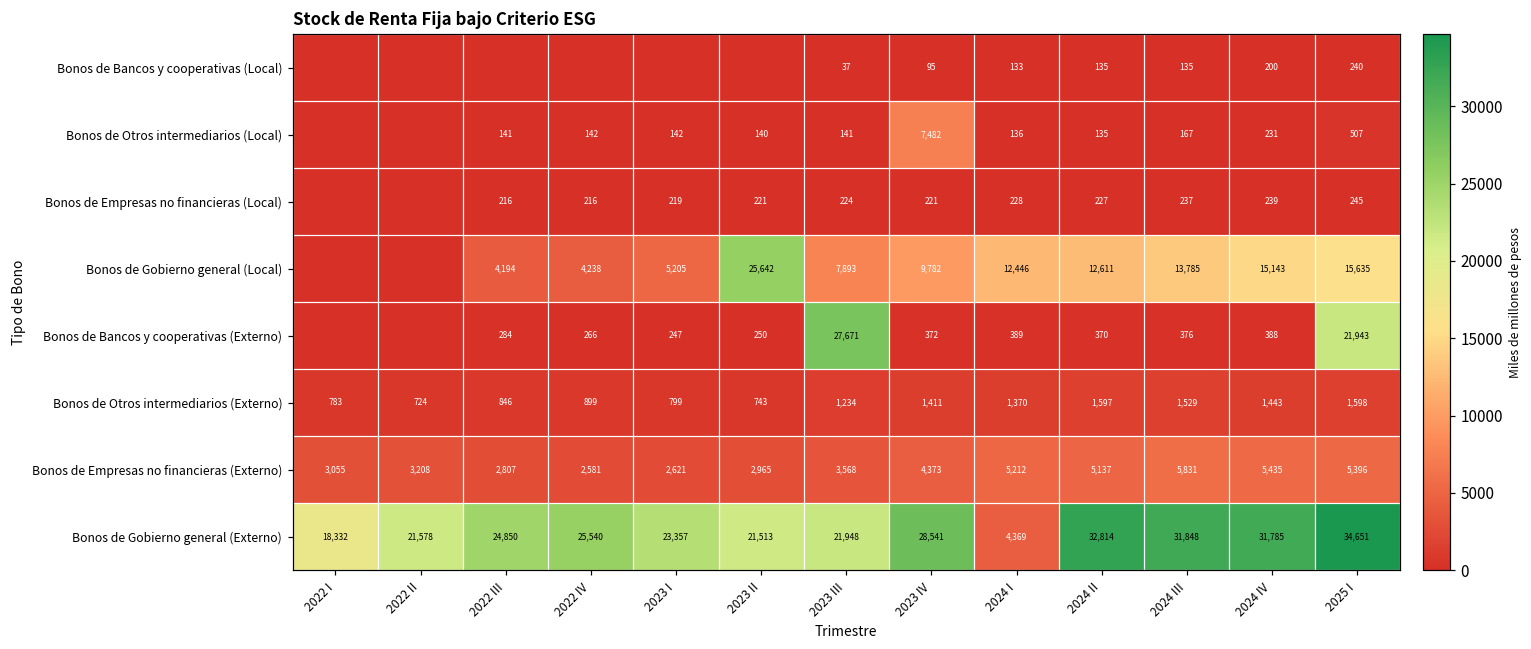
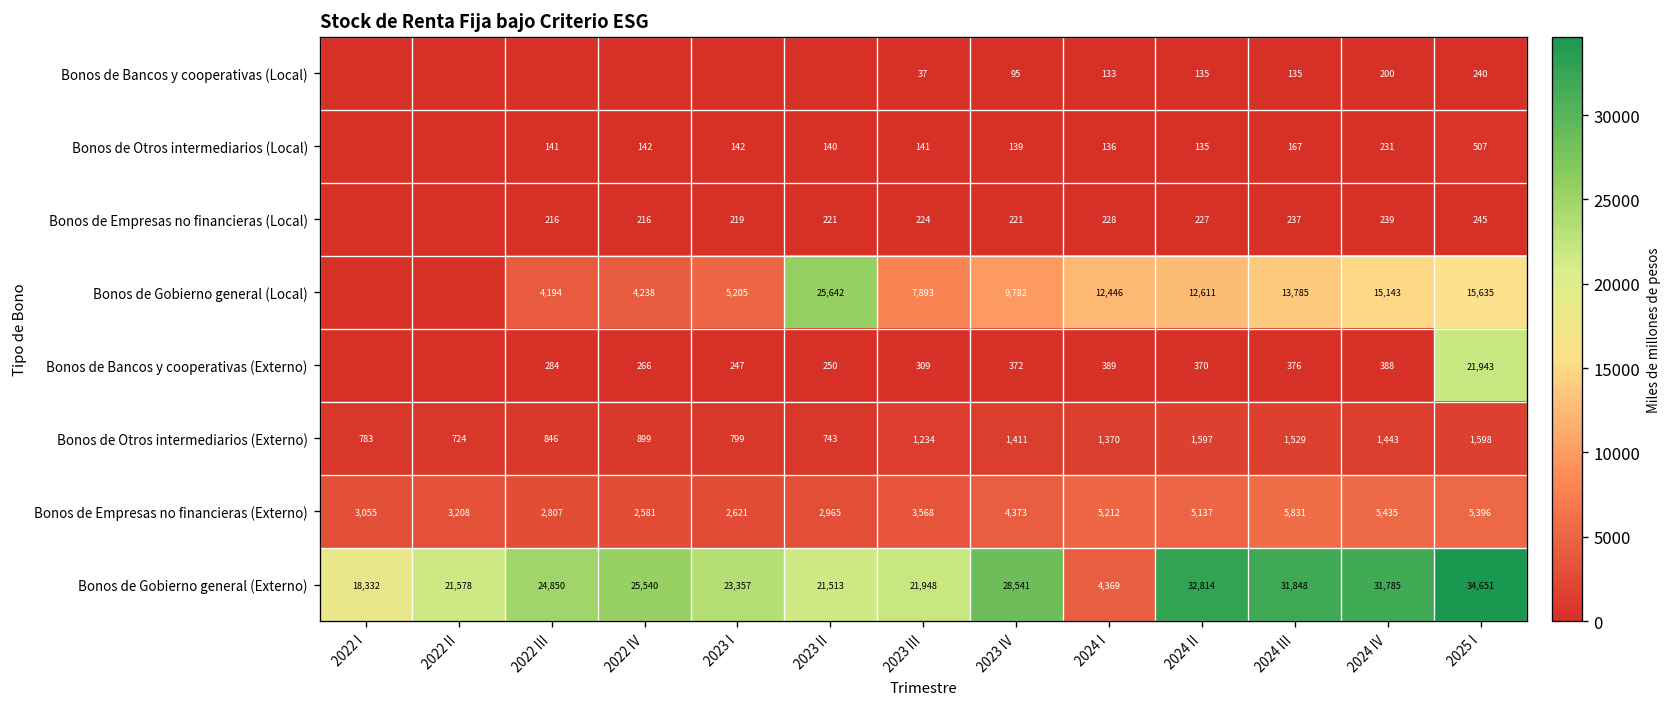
  {
    "Bonos de Bancos y cooperativas (Local)": {
      "2023 III": "37",
      "2023 IV": "95",
      "2024 I": "133",
      "2024 II": "135",
      "2024 III": "135",
      "2024 IV": "200",
      "2025 I": "240"
    },
    "Bonos de Otros intermediarios (Local)": {
      "2022 III": "141",
      "2022 IV": "142",
      "2023 I": "142",
      "2023 II": "140",
      "2023 III": "141",
-     "2023 IV": "7,482",
+     "2023 IV": "139",
      "2024 I": "136",
      "2024 II": "135",
      "2024 III": "167",
      "2024 IV": "231",
      "2025 I": "507"
    },
    "Bonos de Empresas no financieras (Local)": {
      "2022 III": "216",
      "2022 IV": "216",
      "2023 I": "219",
      "2023 II": "221",
      "2023 III": "224",
      "2023 IV": "221",
      "2024 I": "228",
      "2024 II": "227",
      "2024 III": "237",
      "2024 IV": "239",
      "2025 I": "245"
    },
    "Bonos de Gobierno general (Local)": {
      "2022 III": "4,194",
      "2022 IV": "4,238",
      "2023 I": "5,205",
      "2023 II": "25,642",
      "2023 III": "7,893",
      "2023 IV": "9,782",
      "2024 I": "12,446",
      "2024 II": "12,611",
      "2024 III": "13,785",
      "2024 IV": "15,143",
      "2025 I": "15,635"
    },
    "Bonos de Bancos y cooperativas (Externo)": {
      "2022 III": "284",
      "2022 IV": "266",
      "2023 I": "247",
      "2023 II": "250",
-     "2023 III": "27,671",
+     "2023 III": "309",
      "2023 IV": "372",
      "2024 I": "389",
      "2024 II": "370",
      "2024 III": "376",
      "2024 IV": "388",
      "2025 I": "21,943"
    },
    "Bonos de Otros intermediarios (Externo)": {
      "2022 I": "783",
      "2022 II": "724",
      "2022 III": "846",
      "2022 IV": "899",
      "2023 I": "799",
      "2023 II": "743",
      "2023 III": "1,234",
      "2023 IV": "1,411",
      "2024 I": "1,370",
      "2024 II": "1,597",
      "2024 III": "1,529",
      "2024 IV": "1,443",
      "2025 I": "1,598"
    },
    "Bonos de Empresas no financieras (Externo)": {
      "2022 I": "3,055",
      "2022 II": "3,208",
      "2022 III": "2,807",
      "2022 IV": "2,581",
      "2023 I": "2,621",
      "2023 II": "2,965",
      "2023 III": "3,568",
      "2023 IV": "4,373",
      "2024 I": "5,212",
      "2024 II": "5,137",
      "2024 III": "5,831",
      "2024 IV": "5,435",
      "2025 I": "5,396"
    },
    "Bonos de Gobierno general (Externo)": {
      "2022 I": "18,332",
      "2022 II": "21,578",
      "2022 III": "24,850",
      "2022 IV": "25,540",
      "2023 I": "23,357",
      "2023 II": "21,513",
      "2023 III": "21,948",
      "2023 IV": "28,541",
      "2024 I": "4,369",
      "2024 II": "32,814",
      "2024 III": "31,848",
      "2024 IV": "31,785",
      "2025 I": "34,651"
    }
  }
